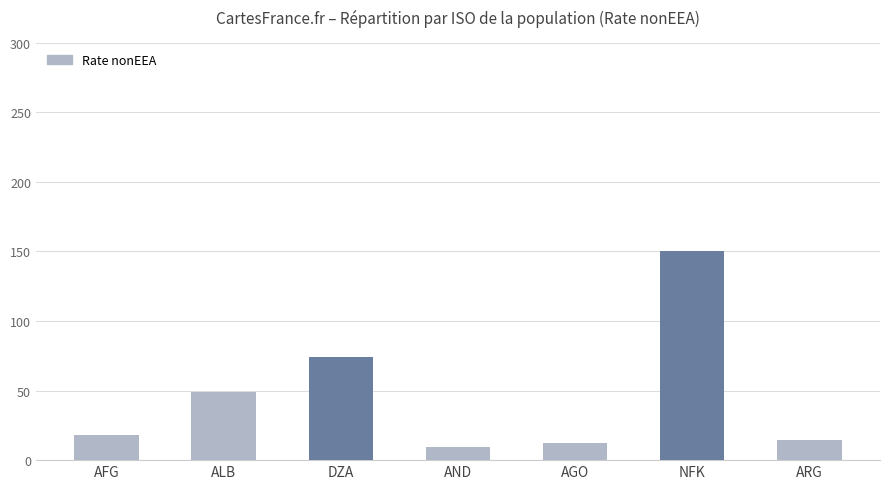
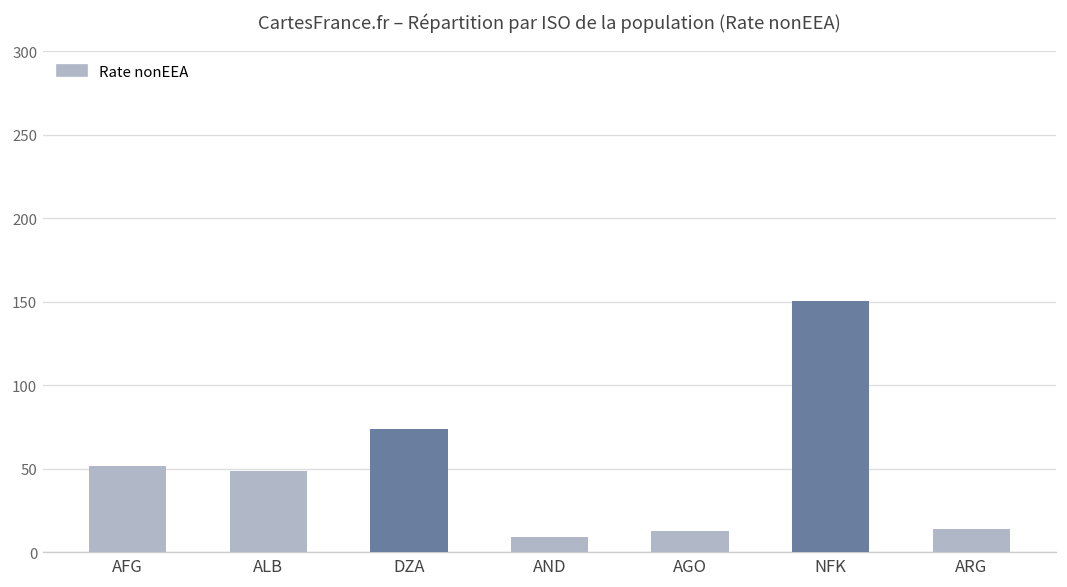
  {
-   "AFG": 18,
+   "AFG": 51,
    "ALB": 49,
    "DZA": 74,
    "AND": 9,
    "AGO": 13,
    "NFK": 150,
    "ARG": 14
  }
